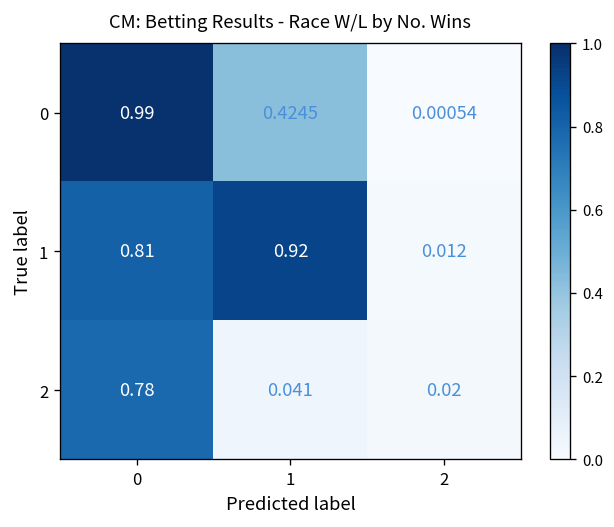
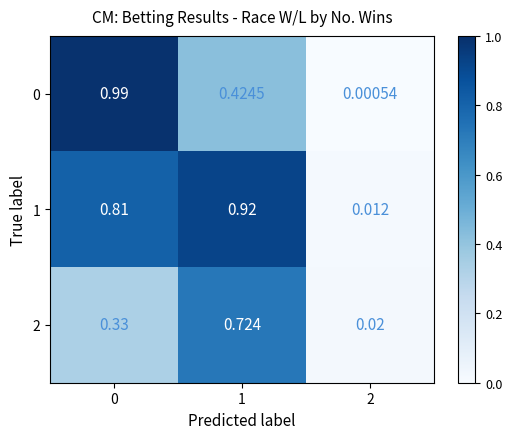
  {
    "0": {
      "0": 0.99,
      "1": 0.4245,
      "2": 0.00054
    },
    "1": {
      "0": 0.81,
      "1": 0.92,
      "2": 0.012
    },
    "2": {
-     "0": 0.78,
-     "1": 0.041,
+     "0": 0.33,
+     "1": 0.724,
      "2": 0.02
    }
  }
